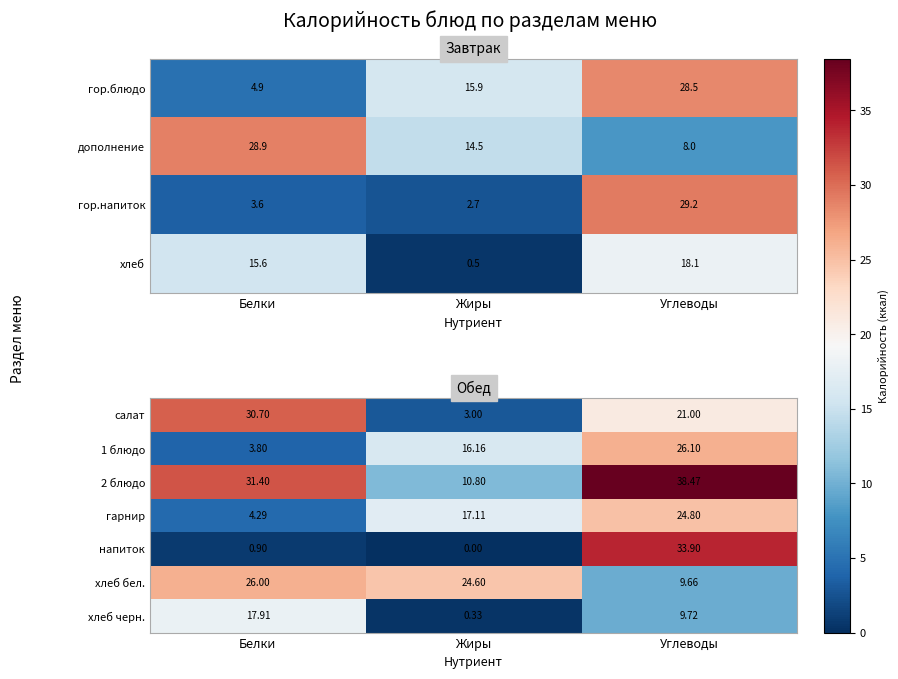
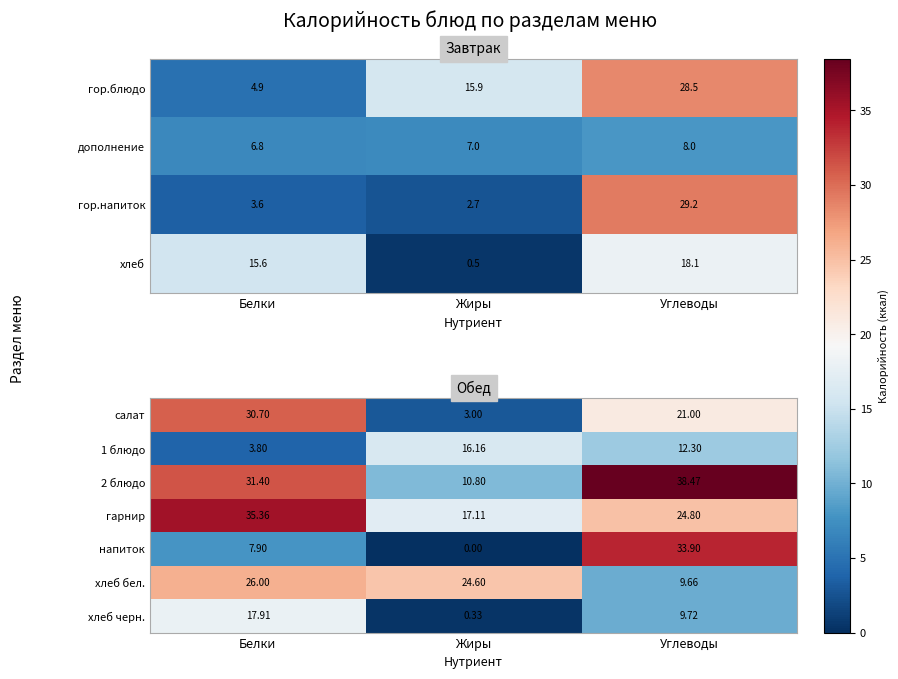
  {
    "Завтрак": {
      "гор.блюдо": {
        "Белки": 4.9,
        "Жиры": 15.9,
        "Углеводы": 28.5
      },
      "дополнение": {
-       "Белки": 28.9,
-       "Жиры": 14.5,
+       "Белки": 6.8,
+       "Жиры": 7.0,
        "Углеводы": 8.0
      },
      "гор.напиток": {
        "Белки": 3.6,
        "Жиры": 2.7,
        "Углеводы": 29.2
      },
      "хлеб": {
        "Белки": 15.6,
        "Жиры": 0.5,
        "Углеводы": 18.1
      }
    },
    "Обед": {
      "салат": {
        "Белки": 30.70,
        "Жиры": 3.00,
        "Углеводы": 21.00
      },
      "1 блюдо": {
        "Белки": 3.80,
        "Жиры": 16.16,
-       "Углеводы": 26.10
+       "Углеводы": 12.30
      },
      "2 блюдо": {
        "Белки": 31.40,
        "Жиры": 10.80,
        "Углеводы": 38.47
      },
      "гарнир": {
-       "Белки": 4.29,
+       "Белки": 35.36,
        "Жиры": 17.11,
        "Углеводы": 24.80
      },
      "напиток": {
-       "Белки": 0.90,
+       "Белки": 7.90,
        "Жиры": 0.00,
        "Углеводы": 33.90
      },
      "хлеб бел.": {
        "Белки": 26.00,
        "Жиры": 24.60,
        "Углеводы": 9.66
      },
      "хлеб черн.": {
        "Белки": 17.91,
        "Жиры": 0.33,
        "Углеводы": 9.72
      }
    }
  }
